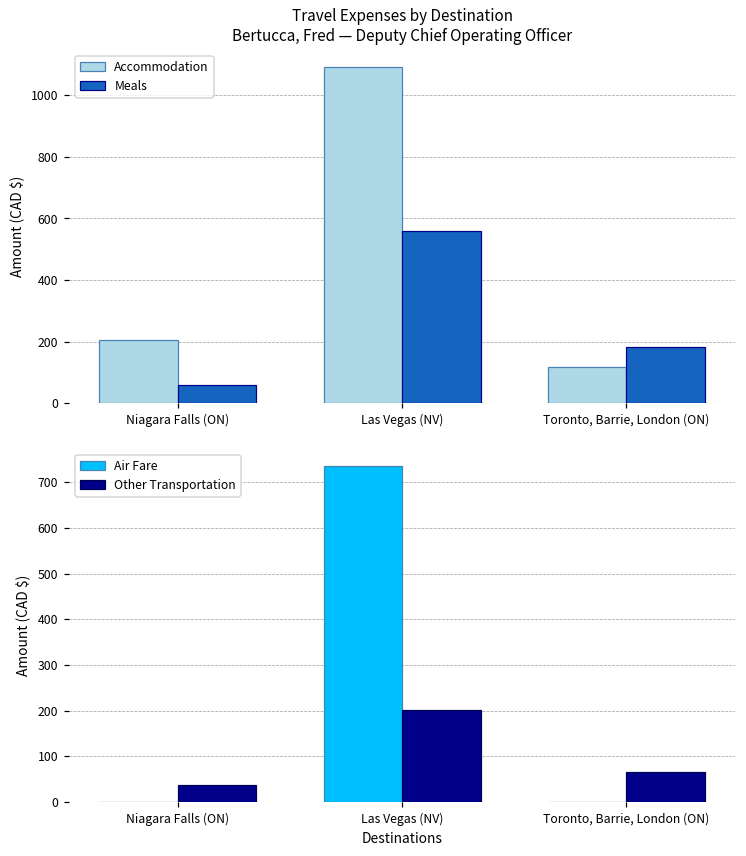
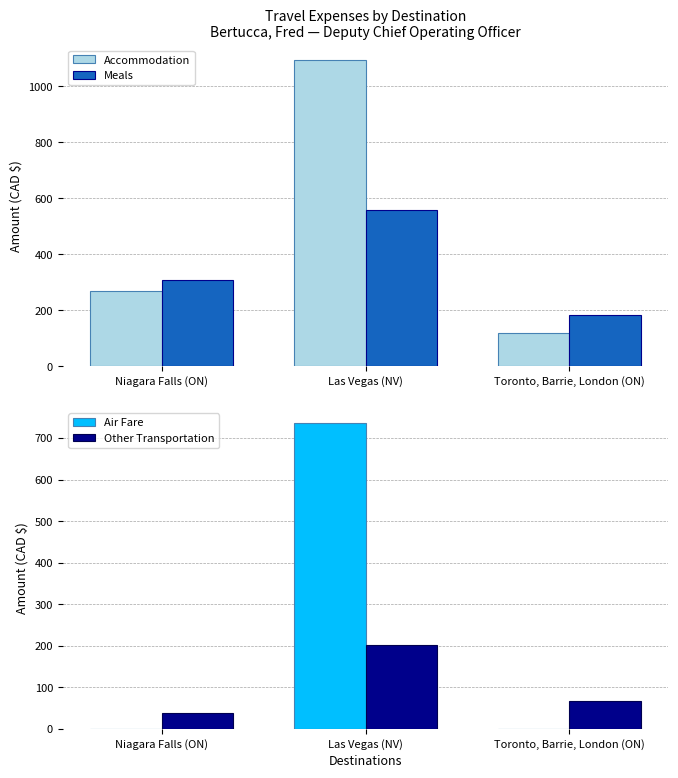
  {
    "Travel Expenses by Destination Bertucca, Fred — Deputy Chief Operating Officer": {
      "Accommodation": {
-       "Niagara Falls (ON)": 200,
+       "Niagara Falls (ON)": 270,
        "Las Vegas (NV)": 1090,
        "Toronto, Barrie, London (ON)": 120
      },
      "Meals": {
-       "Niagara Falls (ON)": 60,
+       "Niagara Falls (ON)": 310,
        "Las Vegas (NV)": 560,
        "Toronto, Barrie, London (ON)": 180
      }
    }
  }
